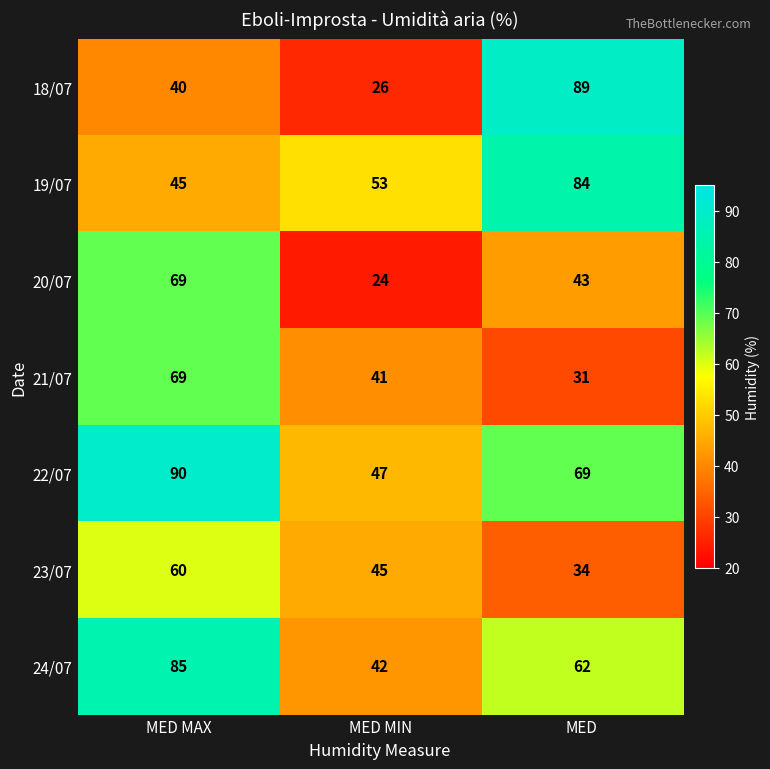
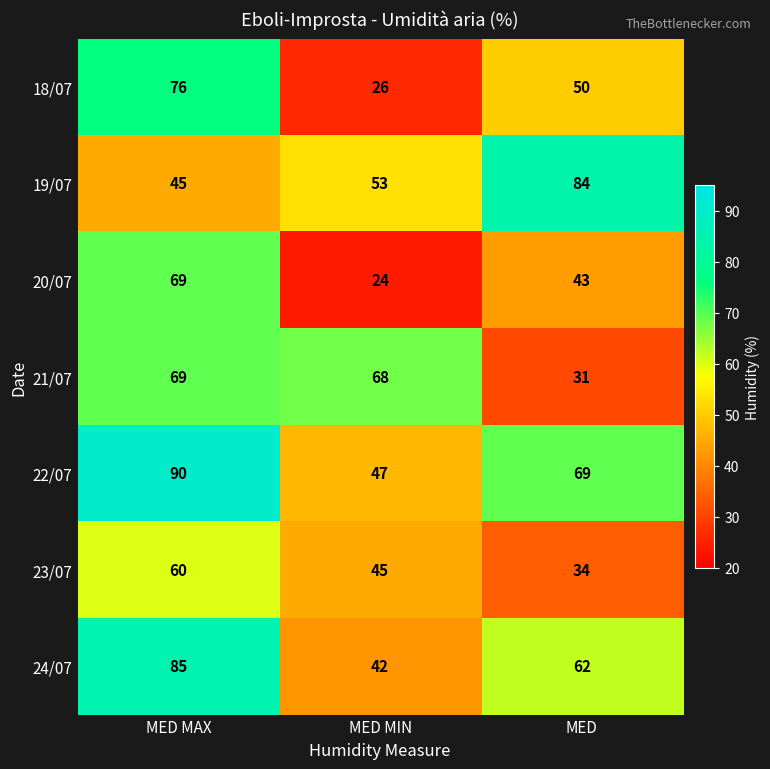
  {
    "18/07": {
-     "MED MAX": 40,
+     "MED MAX": 76,
      "MED MIN": 26,
-     "MED": 89
+     "MED": 50
    },
    "19/07": {
      "MED MAX": 45,
      "MED MIN": 53,
      "MED": 84
    },
    "20/07": {
      "MED MAX": 69,
      "MED MIN": 24,
      "MED": 43
    },
    "21/07": {
      "MED MAX": 69,
-     "MED MIN": 41,
+     "MED MIN": 68,
      "MED": 31
    },
    "22/07": {
      "MED MAX": 90,
      "MED MIN": 47,
      "MED": 69
    },
    "23/07": {
      "MED MAX": 60,
      "MED MIN": 45,
      "MED": 34
    },
    "24/07": {
      "MED MAX": 85,
      "MED MIN": 42,
      "MED": 62
    }
  }
